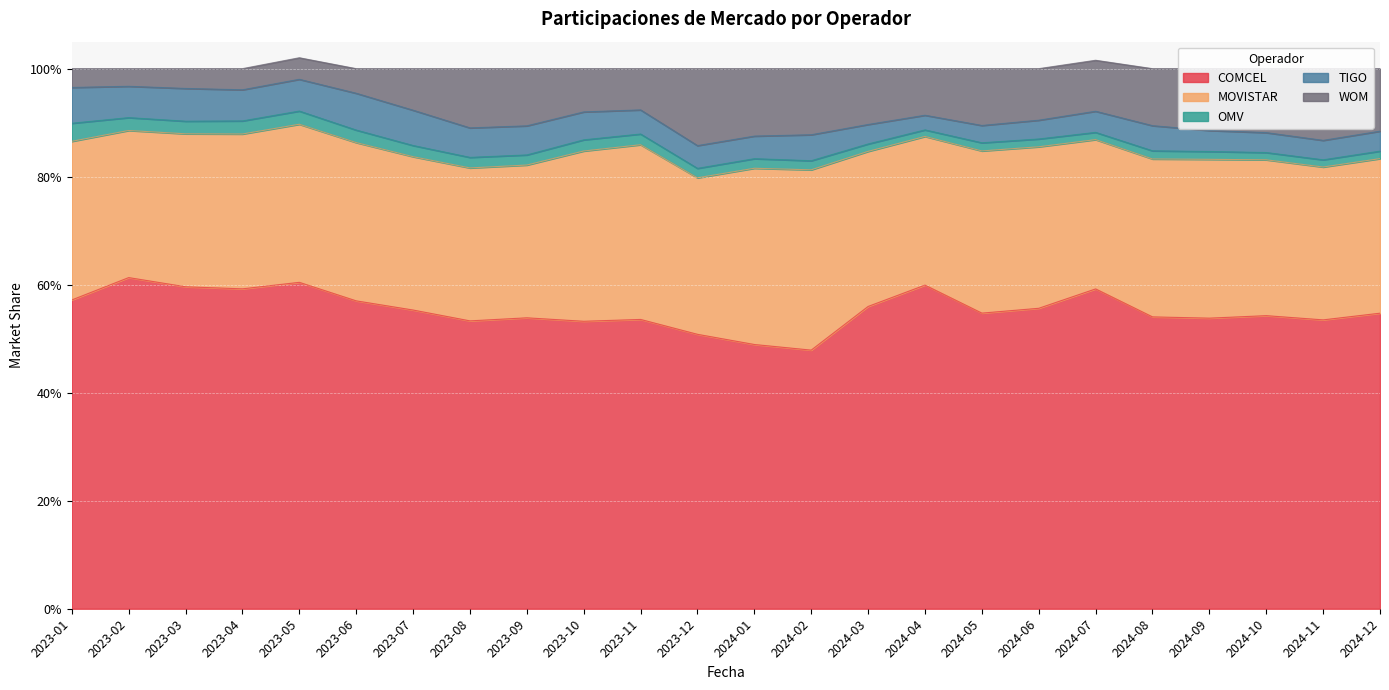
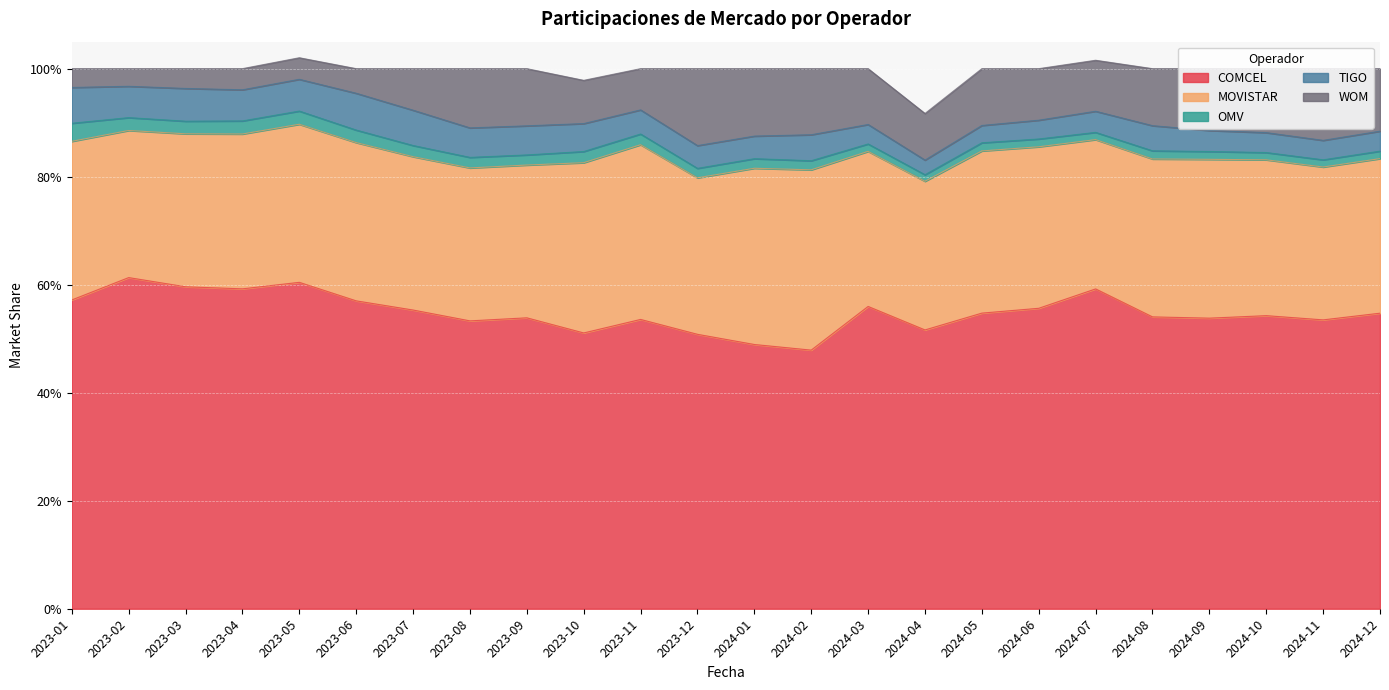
  {
    "COMCEL": {
      "2023-01": "57%",
      "2023-02": "61%",
      "2023-03": "60%",
      "2023-04": "59%",
      "2023-05": "60%",
      "2023-06": "57%",
      "2023-07": "55%",
      "2023-08": "53%",
      "2023-09": "54%",
-     "2023-10": "53%",
+     "2023-10": "51%",
      "2023-11": "54%",
      "2023-12": "51%",
      "2024-01": "49%",
      "2024-02": "48%",
      "2024-03": "56%",
-     "2024-04": "60%",
+     "2024-04": "52%",
      "2024-05": "55%",
      "2024-06": "56%",
      "2024-07": "59%",
      "2024-08": "54%",
      "2024-09": "54%",
      "2024-10": "54%",
      "2024-11": "53%",
      "2024-12": "55%"
    },
    "MOVISTAR": {
      "2023-01": "29%",
      "2023-02": "27%",
      "2023-03": "28%",
      "2023-04": "29%",
      "2023-05": "29%",
      "2023-06": "29%",
      "2023-07": "28%",
      "2023-08": "28%",
      "2023-09": "28%",
      "2023-10": "32%",
      "2023-11": "32%",
      "2023-12": "29%",
      "2024-01": "33%",
      "2024-02": "33%",
      "2024-03": "29%",
      "2024-04": "28%",
      "2024-05": "30%",
      "2024-06": "30%",
      "2024-07": "28%",
      "2024-08": "29%",
      "2024-09": "29%",
      "2024-10": "29%",
      "2024-11": "28%",
      "2024-12": "29%"
    }
  }
